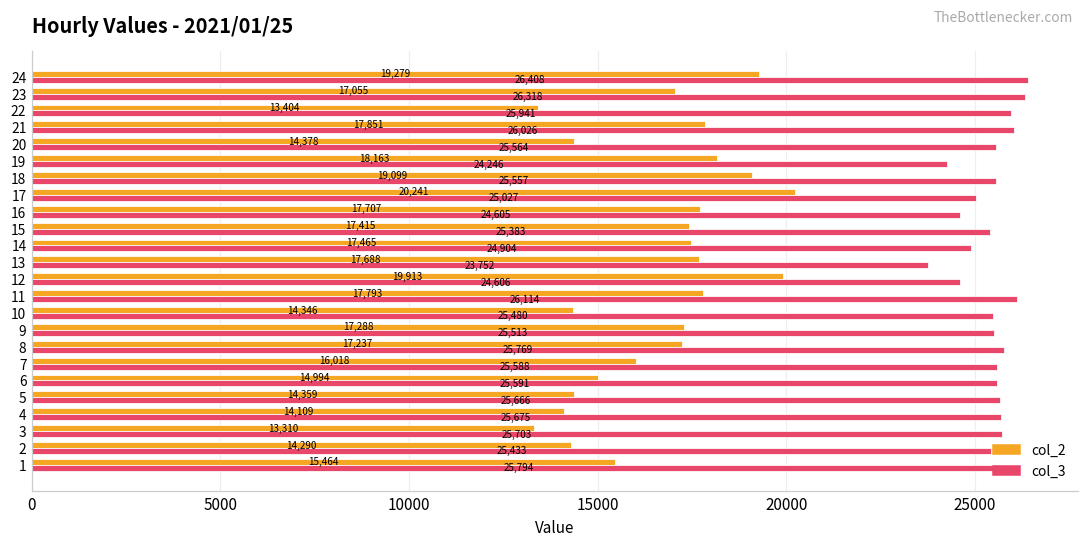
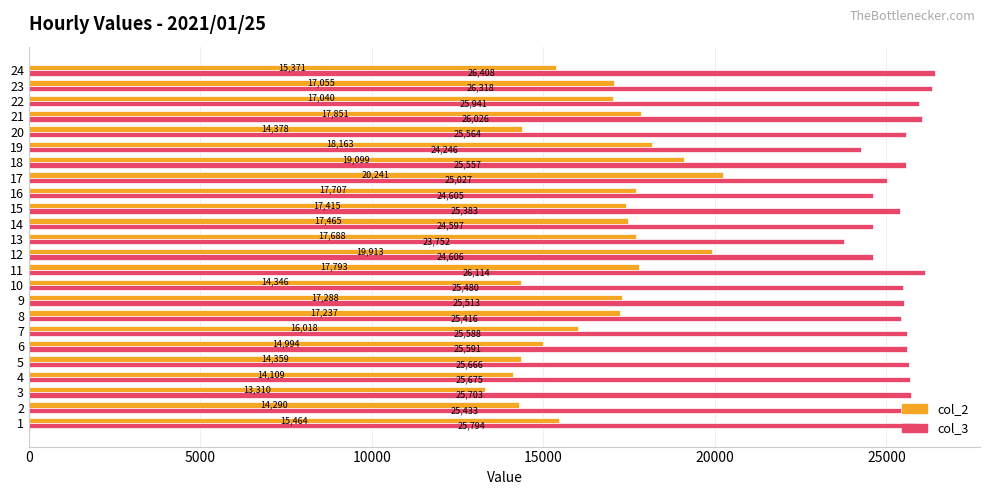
  {
    "col_2": {
-     "24": "19,279",
+     "24": "15,371",
      "23": "17,055",
-     "22": "13,404",
+     "22": "17,040",
      "21": "17,851",
      "20": "14,378",
      "19": "18,163",
      "18": "19,099",
      "17": "20,241",
      "16": "17,707",
      "15": "17,415",
      "14": "17,465",
      "13": "17,688",
      "12": "19,913",
      "11": "17,793",
      "10": "14,346",
      "9": "17,288",
      "8": "17,237",
      "7": "16,018",
      "6": "14,994",
      "5": "14,359",
      "4": "14,109",
      "3": "13,310",
      "2": "14,290",
      "1": "15,464"
    },
    "col_3": {
      "24": "26,408",
      "23": "26,318",
      "22": "25,941",
      "21": "26,026",
      "20": "25,564",
      "19": "24,246",
      "18": "25,557",
      "17": "25,027",
      "16": "24,605",
      "15": "25,383",
-     "14": "24,904",
+     "14": "24,597",
      "13": "23,752",
      "12": "24,606",
      "11": "26,114",
      "10": "25,480",
      "9": "25,513",
-     "8": "25,769",
+     "8": "25,416",
      "7": "25,588",
      "6": "25,591",
      "5": "25,666",
      "4": "25,675",
      "3": "25,703",
      "2": "25,433",
      "1": "25,794"
    }
  }
